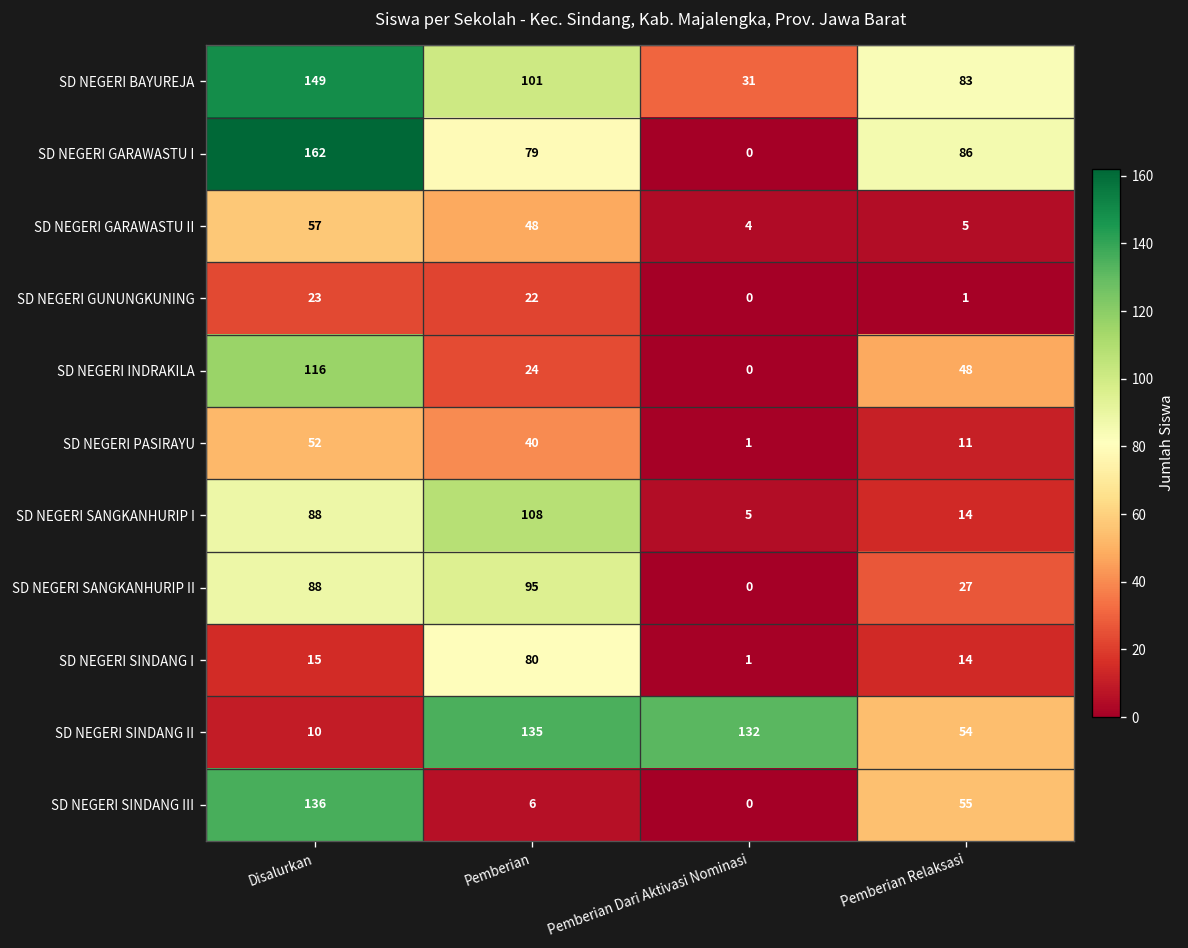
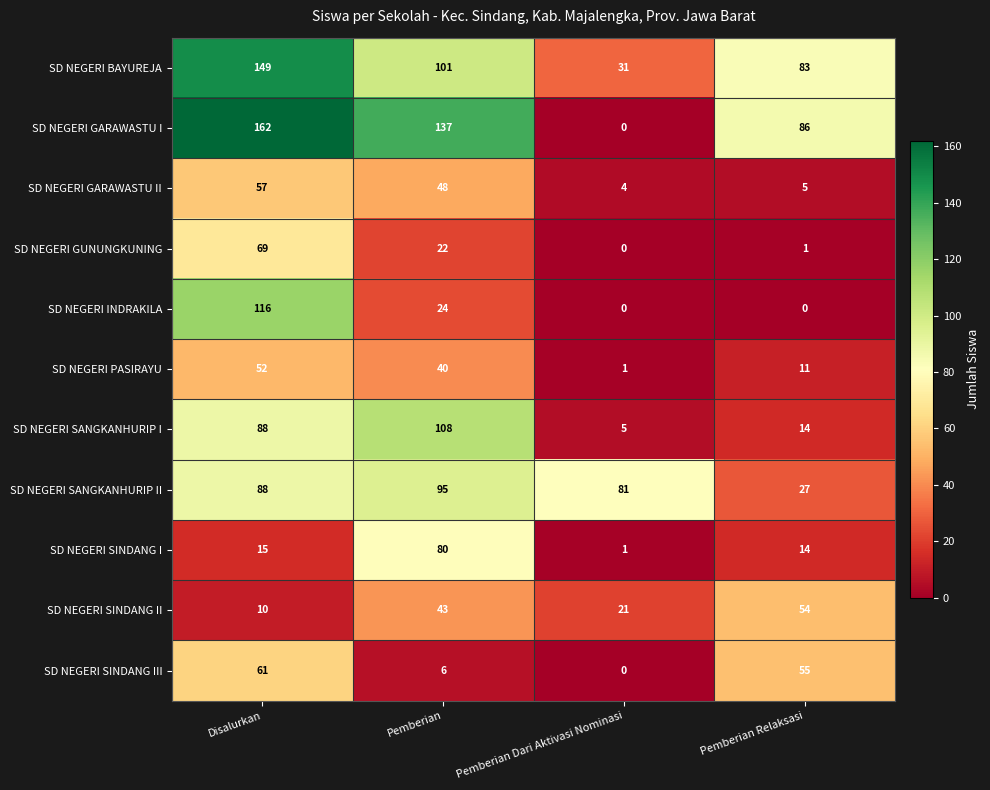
  {
    "SD NEGERI BAYUREJA": {
      "Disalurkan": 149,
      "Pemberian": 101,
      "Pemberian Dari Aktivasi Nominasi": 31,
      "Pemberian Relaksasi": 83
    },
    "SD NEGERI GARAWASTU I": {
      "Disalurkan": 162,
-     "Pemberian": 79,
+     "Pemberian": 137,
      "Pemberian Dari Aktivasi Nominasi": 0,
      "Pemberian Relaksasi": 86
    },
    "SD NEGERI GARAWASTU II": {
      "Disalurkan": 57,
      "Pemberian": 48,
      "Pemberian Dari Aktivasi Nominasi": 4,
      "Pemberian Relaksasi": 5
    },
    "SD NEGERI GUNUNGKUNING": {
-     "Disalurkan": 23,
+     "Disalurkan": 69,
      "Pemberian": 22,
      "Pemberian Dari Aktivasi Nominasi": 0,
      "Pemberian Relaksasi": 1
    },
    "SD NEGERI INDRAKILA": {
      "Disalurkan": 116,
      "Pemberian": 24,
      "Pemberian Dari Aktivasi Nominasi": 0,
-     "Pemberian Relaksasi": 48
+     "Pemberian Relaksasi": 0
    },
    "SD NEGERI PASIRAYU": {
      "Disalurkan": 52,
      "Pemberian": 40,
      "Pemberian Dari Aktivasi Nominasi": 1,
      "Pemberian Relaksasi": 11
    },
    "SD NEGERI SANGKANHURIP I": {
      "Disalurkan": 88,
      "Pemberian": 108,
      "Pemberian Dari Aktivasi Nominasi": 5,
      "Pemberian Relaksasi": 14
    },
    "SD NEGERI SANGKANHURIP II": {
      "Disalurkan": 88,
      "Pemberian": 95,
-     "Pemberian Dari Aktivasi Nominasi": 0,
+     "Pemberian Dari Aktivasi Nominasi": 81,
      "Pemberian Relaksasi": 27
    },
    "SD NEGERI SINDANG I": {
      "Disalurkan": 15,
      "Pemberian": 80,
      "Pemberian Dari Aktivasi Nominasi": 1,
      "Pemberian Relaksasi": 14
    },
    "SD NEGERI SINDANG II": {
      "Disalurkan": 10,
-     "Pemberian": 135,
-     "Pemberian Dari Aktivasi Nominasi": 132,
+     "Pemberian": 43,
+     "Pemberian Dari Aktivasi Nominasi": 21,
      "Pemberian Relaksasi": 54
    },
    "SD NEGERI SINDANG III": {
-     "Disalurkan": 136,
+     "Disalurkan": 61,
      "Pemberian": 6,
      "Pemberian Dari Aktivasi Nominasi": 0,
      "Pemberian Relaksasi": 55
    }
  }
